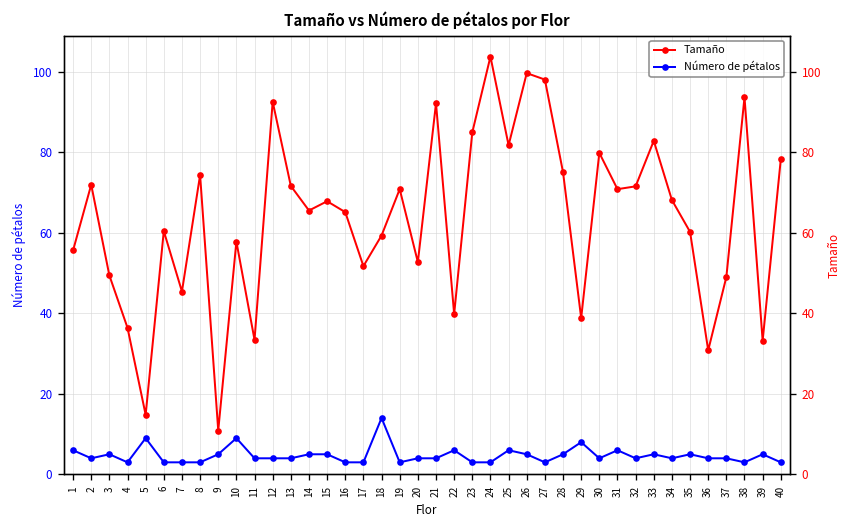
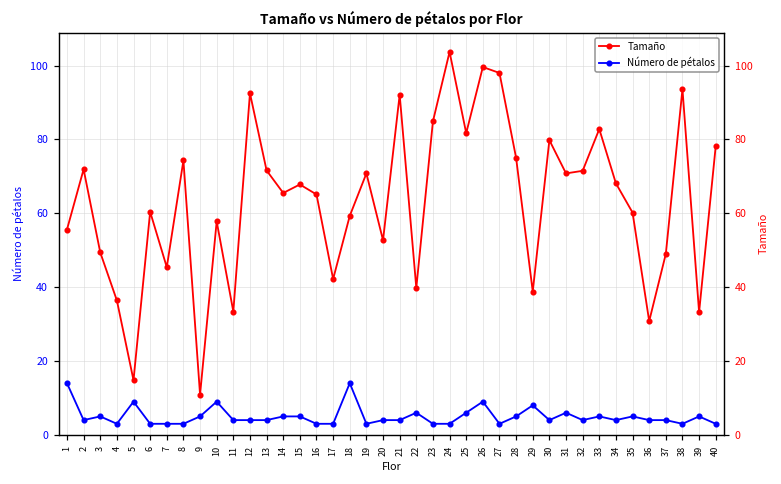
  {
    "Tamaño": {
      "1": 56,
      "2": 72,
      "3": 49,
      "4": 36,
      "5": 15,
      "6": 60,
      "7": 45,
      "8": 74,
      "9": 11,
      "10": 58,
      "11": 33,
      "12": 93,
      "13": 72,
      "14": 66,
      "15": 68,
      "16": 65,
-     "17": 52,
+     "17": 42,
      "18": 59,
      "19": 71,
      "20": 53,
      "21": 92,
      "22": 40,
      "23": 85,
      "24": 104,
      "25": 82,
      "26": 100,
      "27": 98,
      "28": 75,
      "29": 39,
      "30": 80,
      "31": 71,
      "32": 72,
      "33": 83,
      "34": 68,
      "35": 60,
      "36": 31,
      "37": 49,
      "38": 94,
      "39": 33,
      "40": 78
    },
    "Número de pétalos": {
-     "1": 6,
+     "1": 14,
      "2": 4,
      "3": 5,
      "4": 3,
      "5": 9,
      "6": 3,
      "7": 3,
      "8": 3,
      "9": 5,
      "10": 9,
      "11": 4,
      "12": 4,
      "13": 4,
      "14": 5,
      "15": 5,
      "16": 3,
      "17": 3,
      "18": 14,
      "19": 3,
      "20": 4,
      "21": 4,
      "22": 6,
      "23": 3,
      "24": 3,
      "25": 6,
-     "26": 5,
+     "26": 9,
      "27": 3,
      "28": 5,
      "29": 8,
      "30": 4,
      "31": 6,
      "32": 4,
      "33": 5,
      "34": 4,
      "35": 5,
      "36": 4,
      "37": 4,
      "38": 3,
      "39": 5,
      "40": 3
    }
  }
